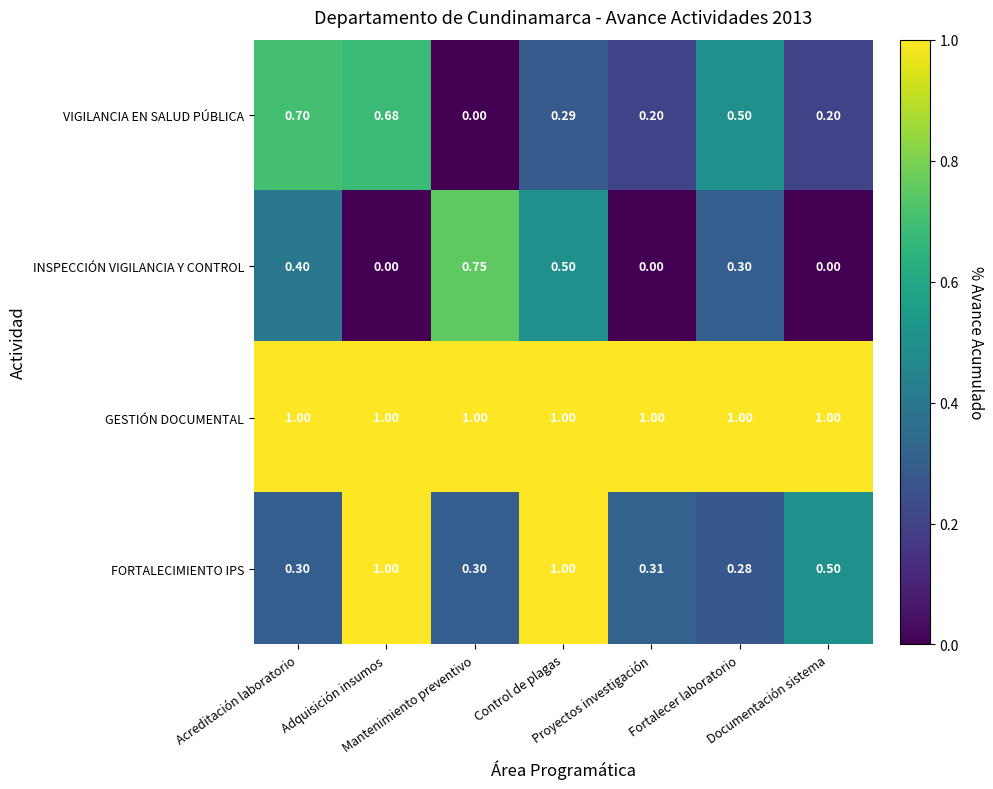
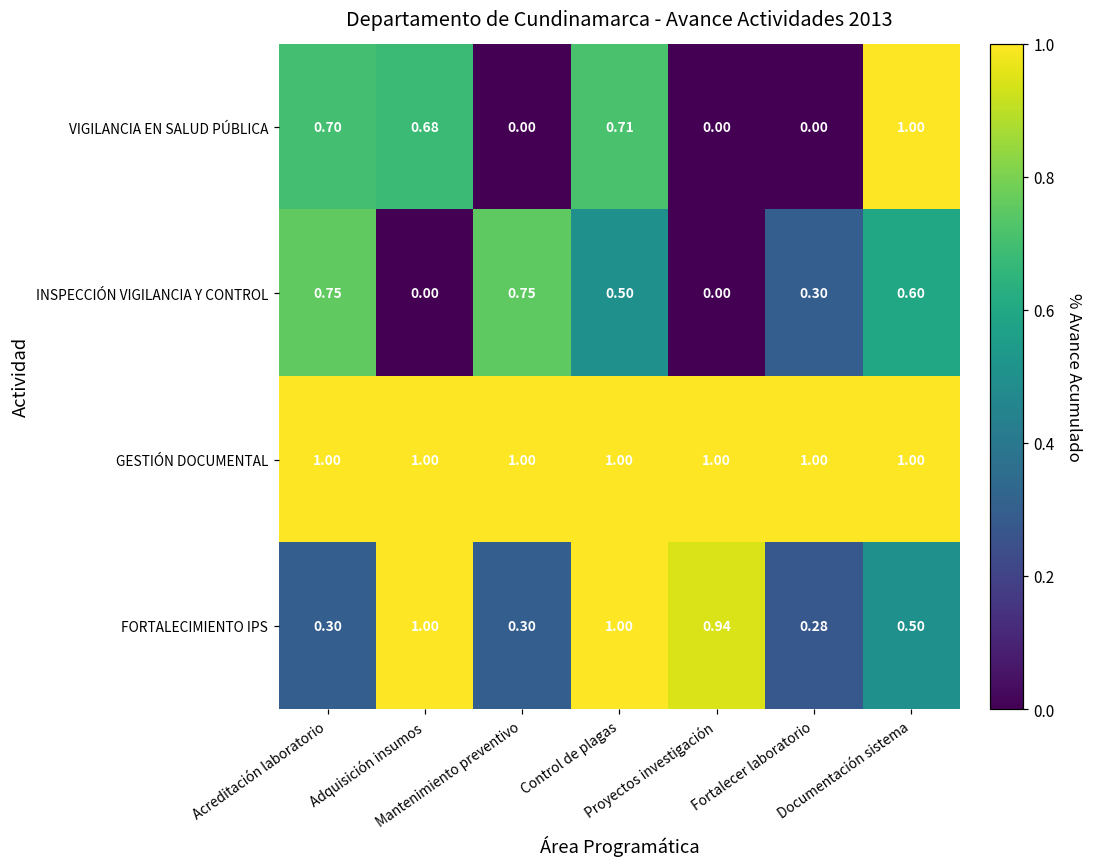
  {
    "VIGILANCIA EN SALUD PÚBLICA": {
      "Acreditación laboratorio": 0.70,
      "Adquisición insumos": 0.68,
      "Mantenimiento preventivo": 0.00,
-     "Control de plagas": 0.29,
-     "Proyectos investigación": 0.20,
-     "Fortalecer laboratorio": 0.50,
-     "Documentación sistema": 0.20
+     "Control de plagas": 0.71,
+     "Proyectos investigación": 0.00,
+     "Fortalecer laboratorio": 0.00,
+     "Documentación sistema": 1.00
    },
    "INSPECCIÓN VIGILANCIA Y CONTROL": {
-     "Acreditación laboratorio": 0.40,
+     "Acreditación laboratorio": 0.75,
      "Adquisición insumos": 0.00,
      "Mantenimiento preventivo": 0.75,
      "Control de plagas": 0.50,
      "Proyectos investigación": 0.00,
      "Fortalecer laboratorio": 0.30,
-     "Documentación sistema": 0.00
+     "Documentación sistema": 0.60
    },
    "GESTIÓN DOCUMENTAL": {
      "Acreditación laboratorio": 1.00,
      "Adquisición insumos": 1.00,
      "Mantenimiento preventivo": 1.00,
      "Control de plagas": 1.00,
      "Proyectos investigación": 1.00,
      "Fortalecer laboratorio": 1.00,
      "Documentación sistema": 1.00
    },
    "FORTALECIMIENTO IPS": {
      "Acreditación laboratorio": 0.30,
      "Adquisición insumos": 1.00,
      "Mantenimiento preventivo": 0.30,
      "Control de plagas": 1.00,
-     "Proyectos investigación": 0.31,
+     "Proyectos investigación": 0.94,
      "Fortalecer laboratorio": 0.28,
      "Documentación sistema": 0.50
    }
  }
